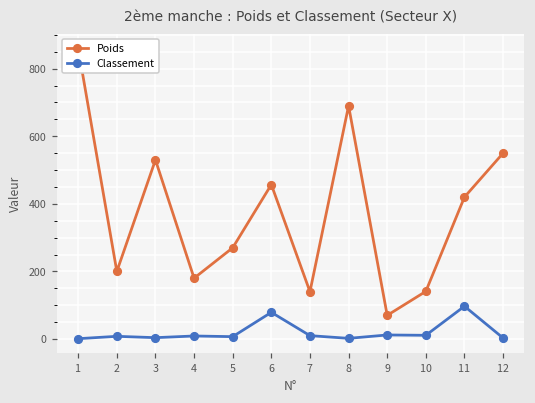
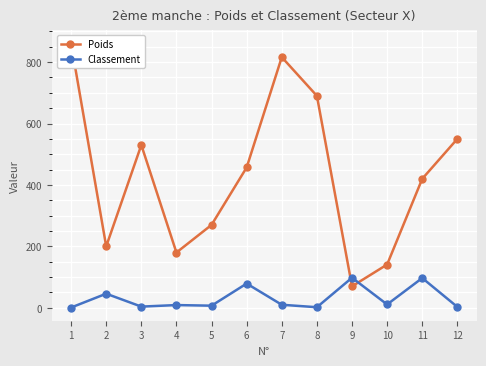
  {
    "Poids": {
      "2": 200,
      "3": 530,
      "4": 180,
      "5": 270,
      "6": 460,
-     "7": 140,
+     "7": 820,
      "8": 690,
      "9": 70,
      "10": 140,
      "11": 420,
      "12": 550
    },
    "Classement": {
      "1": 0,
-     "2": 10,
+     "2": 50,
      "3": 0,
      "4": 10,
      "5": 10,
      "6": 80,
      "7": 10,
      "8": 0,
-     "9": 10,
+     "9": 100,
      "10": 10,
      "11": 100,
      "12": 0
    }
  }
